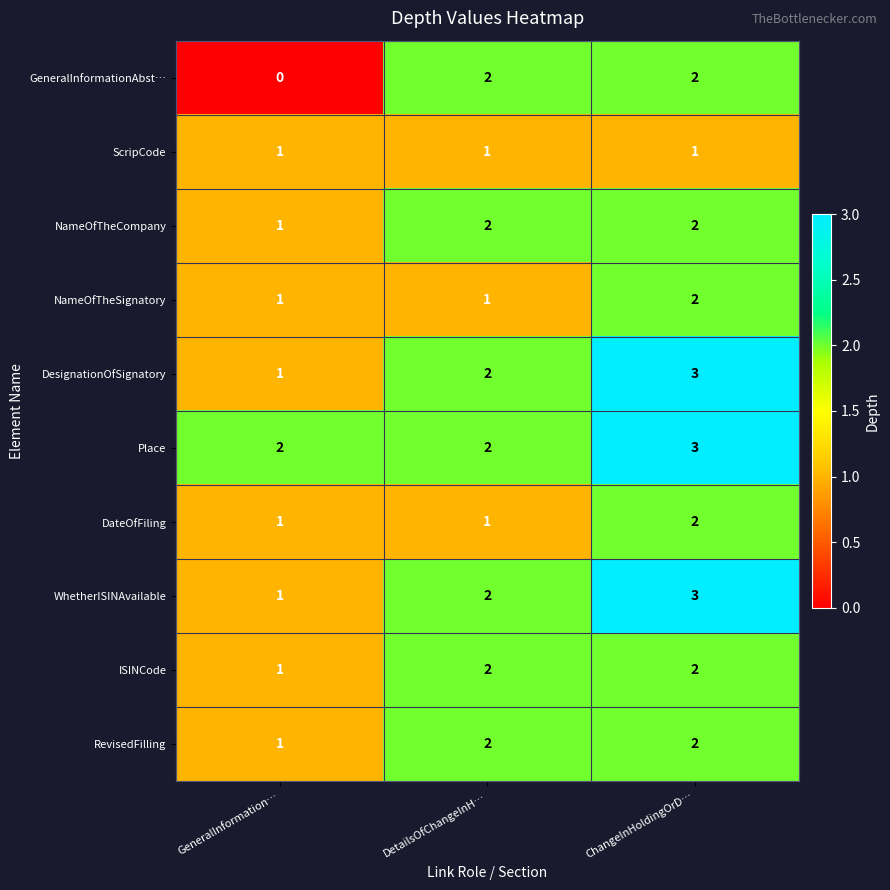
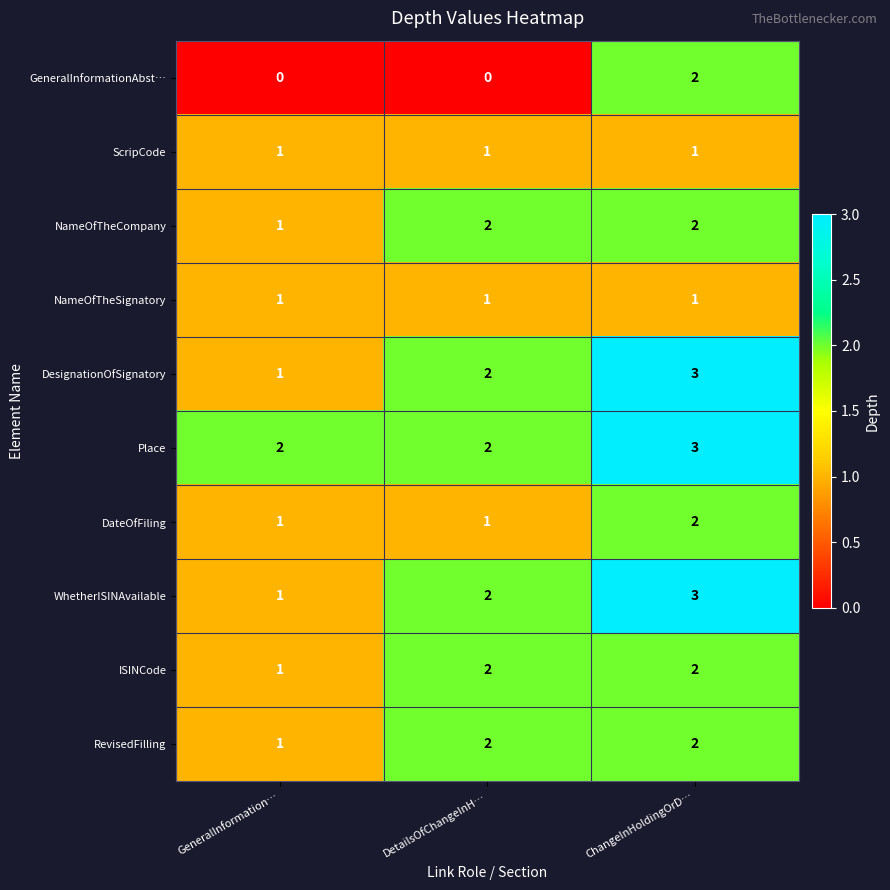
  {
    "GeneralInformationAbst…": {
      "GeneralInformation…": 0,
-     "DetailsOfChangeInH…": 2,
+     "DetailsOfChangeInH…": 0,
      "ChangeInHoldingOrD…": 2
    },
    "ScripCode": {
      "GeneralInformation…": 1,
      "DetailsOfChangeInH…": 1,
      "ChangeInHoldingOrD…": 1
    },
    "NameOfTheCompany": {
      "GeneralInformation…": 1,
      "DetailsOfChangeInH…": 2,
      "ChangeInHoldingOrD…": 2
    },
    "NameOfTheSignatory": {
      "GeneralInformation…": 1,
      "DetailsOfChangeInH…": 1,
-     "ChangeInHoldingOrD…": 2
+     "ChangeInHoldingOrD…": 1
    },
    "DesignationOfSignatory": {
      "GeneralInformation…": 1,
      "DetailsOfChangeInH…": 2,
      "ChangeInHoldingOrD…": 3
    },
    "Place": {
      "GeneralInformation…": 2,
      "DetailsOfChangeInH…": 2,
      "ChangeInHoldingOrD…": 3
    },
    "DateOfFiling": {
      "GeneralInformation…": 1,
      "DetailsOfChangeInH…": 1,
      "ChangeInHoldingOrD…": 2
    },
    "WhetherISINAvailable": {
      "GeneralInformation…": 1,
      "DetailsOfChangeInH…": 2,
      "ChangeInHoldingOrD…": 3
    },
    "ISINCode": {
      "GeneralInformation…": 1,
      "DetailsOfChangeInH…": 2,
      "ChangeInHoldingOrD…": 2
    },
    "RevisedFilling": {
      "GeneralInformation…": 1,
      "DetailsOfChangeInH…": 2,
      "ChangeInHoldingOrD…": 2
    }
  }
